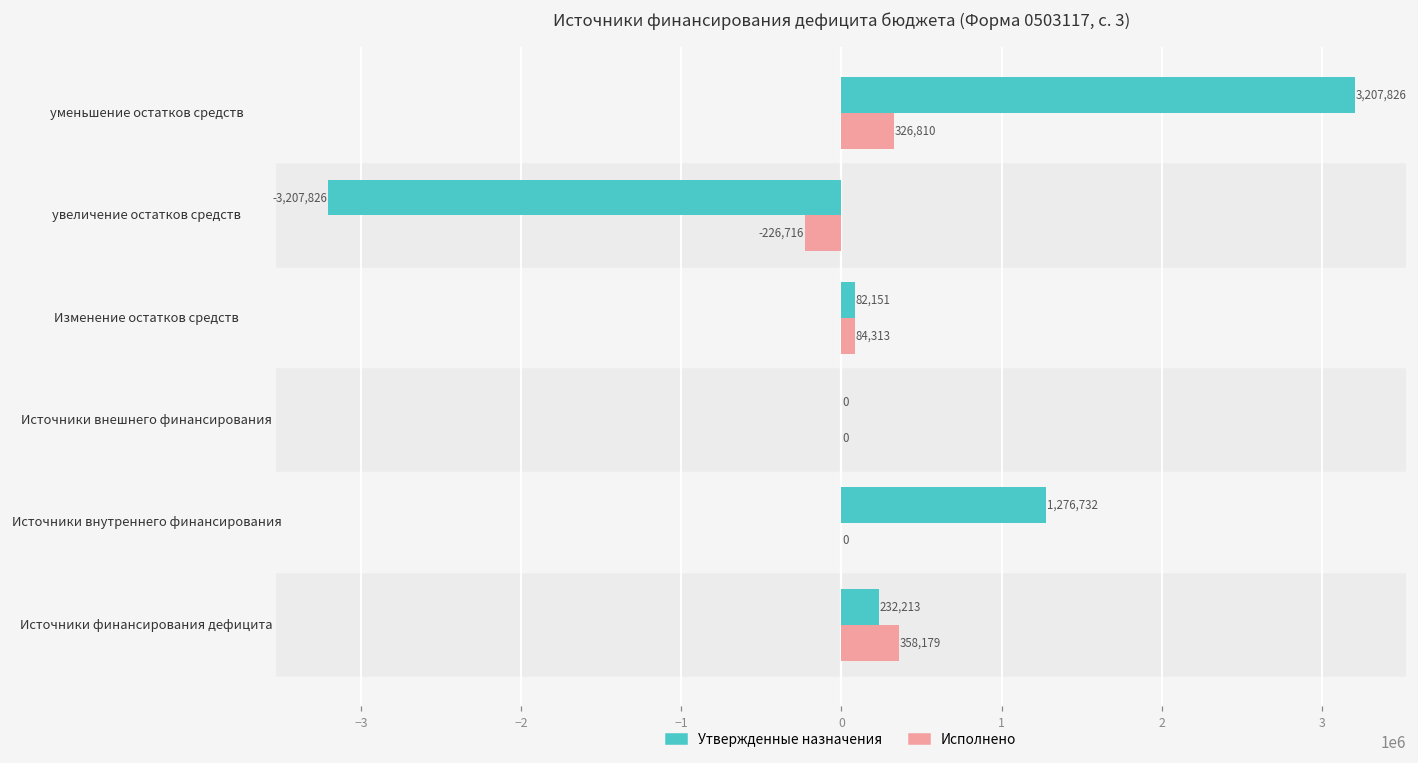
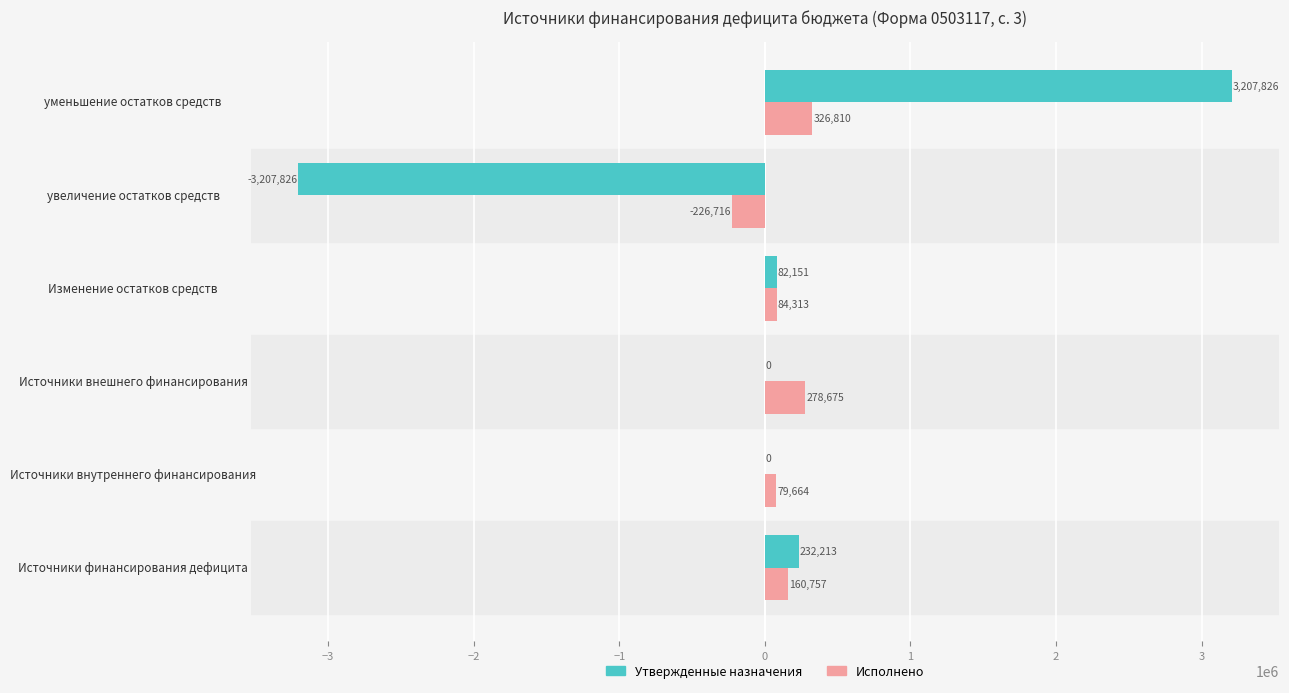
  {
    "Утвержденные назначения": {
      "уменьшение остатков средств": "3,207,826",
      "увеличение остатков средств": "-3,207,826",
      "Изменение остатков средств": "82,151",
      "Источники внешнего финансирования": "0",
-     "Источники внутреннего финансирования": "1,276,732",
+     "Источники внутреннего финансирования": "0",
      "Источники финансирования дефицита": "232,213"
    },
    "Исполнено": {
      "уменьшение остатков средств": "326,810",
      "увеличение остатков средств": "-226,716",
      "Изменение остатков средств": "84,313",
-     "Источники внешнего финансирования": "0",
-     "Источники внутреннего финансирования": "0",
-     "Источники финансирования дефицита": "358,179"
+     "Источники внешнего финансирования": "278,675",
+     "Источники внутреннего финансирования": "79,664",
+     "Источники финансирования дефицита": "160,757"
    }
  }
